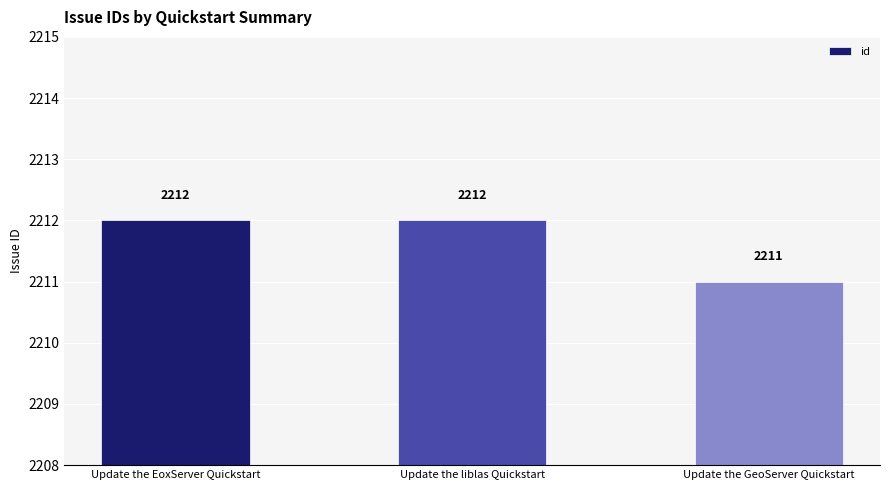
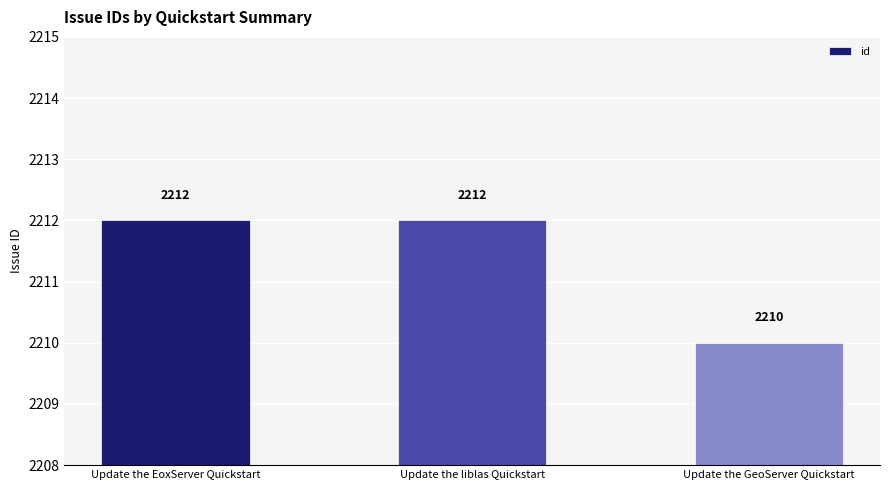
  {
    "Update the EoxServer Quickstart": 2212,
    "Update the liblas Quickstart": 2212,
-   "Update the GeoServer Quickstart": 2211
+   "Update the GeoServer Quickstart": 2210
  }
